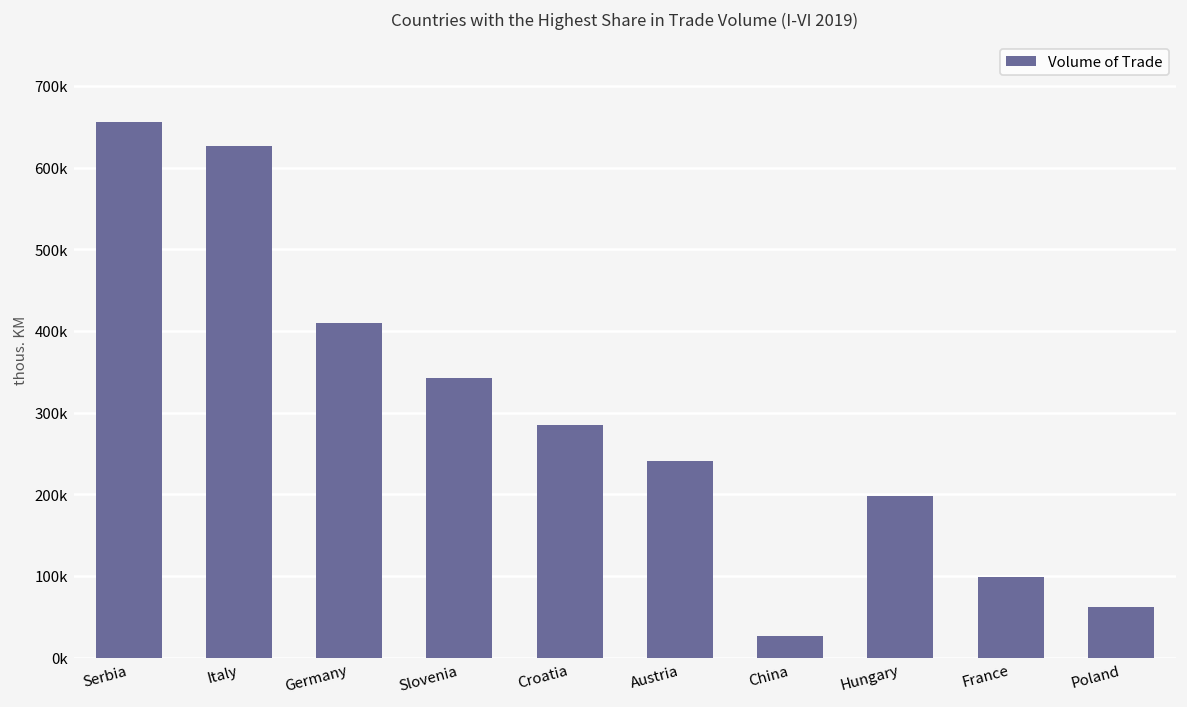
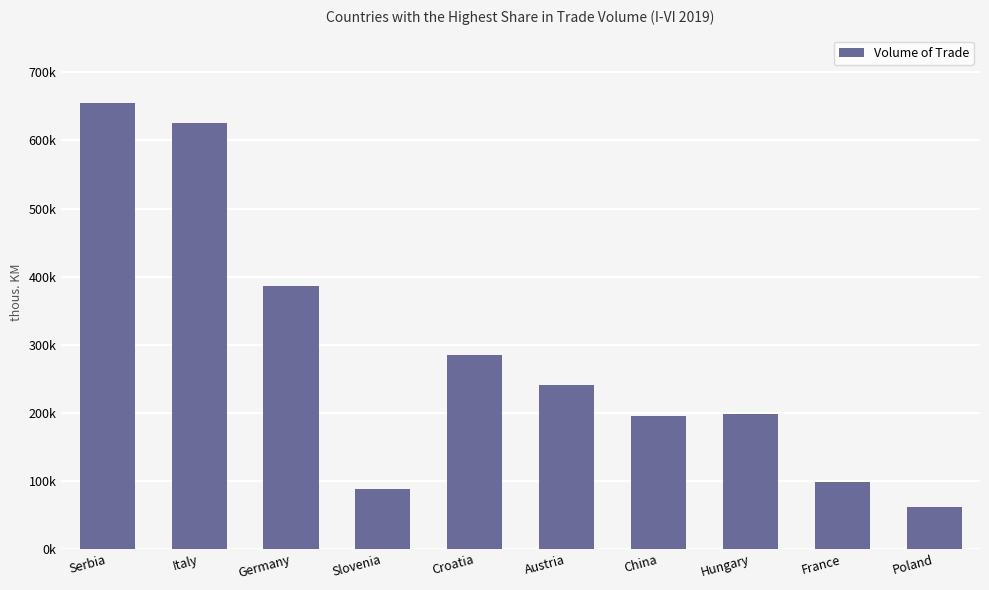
  {
    "Serbia": 660000,
    "Italy": 630000,
-   "Germany": 410000,
-   "Slovenia": 340000,
+   "Germany": 390000,
+   "Slovenia": 90000,
    "Croatia": 280000,
    "Austria": 240000,
-   "China": 30000,
+   "China": 200000,
    "Hungary": 200000,
    "France": 100000,
    "Poland": 60000
  }
